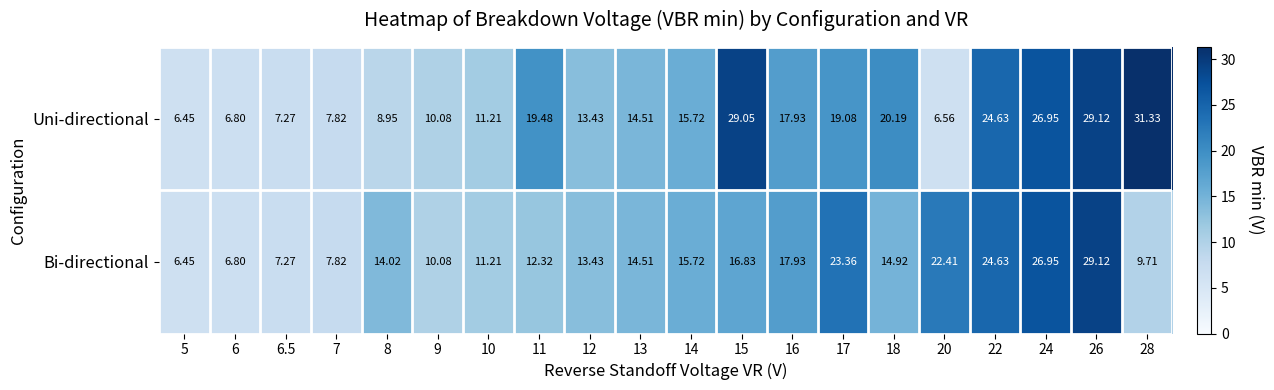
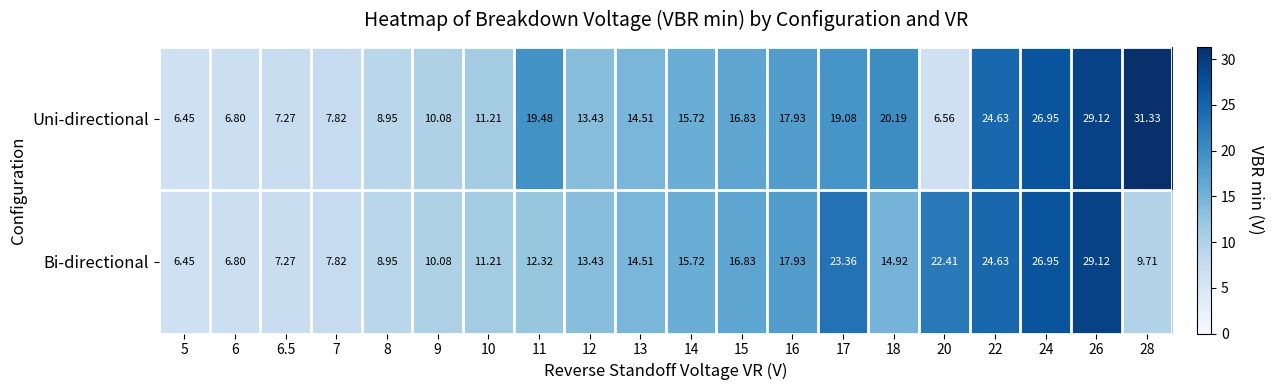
  {
    "Uni-directional": {
      "5": 6.45,
      "6": 6.80,
      "6.5": 7.27,
      "7": 7.82,
      "8": 8.95,
      "9": 10.08,
      "10": 11.21,
      "11": 19.48,
      "12": 13.43,
      "13": 14.51,
      "14": 15.72,
-     "15": 29.05,
+     "15": 16.83,
      "16": 17.93,
      "17": 19.08,
      "18": 20.19,
      "20": 6.56,
      "22": 24.63,
      "24": 26.95,
      "26": 29.12,
      "28": 31.33
    },
    "Bi-directional": {
      "5": 6.45,
      "6": 6.80,
      "6.5": 7.27,
      "7": 7.82,
-     "8": 14.02,
+     "8": 8.95,
      "9": 10.08,
      "10": 11.21,
      "11": 12.32,
      "12": 13.43,
      "13": 14.51,
      "14": 15.72,
      "15": 16.83,
      "16": 17.93,
      "17": 23.36,
      "18": 14.92,
      "20": 22.41,
      "22": 24.63,
      "24": 26.95,
      "26": 29.12,
      "28": 9.71
    }
  }
